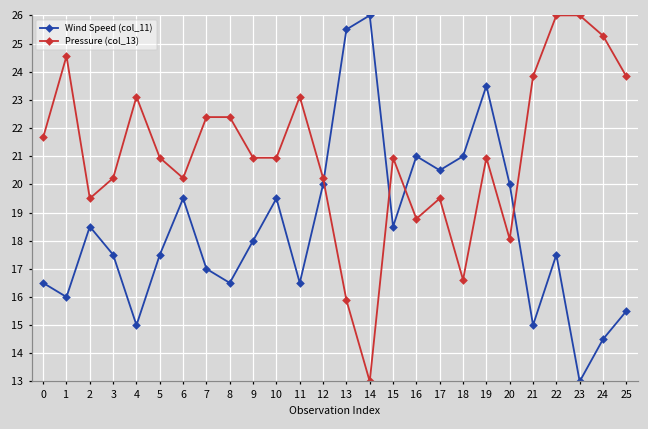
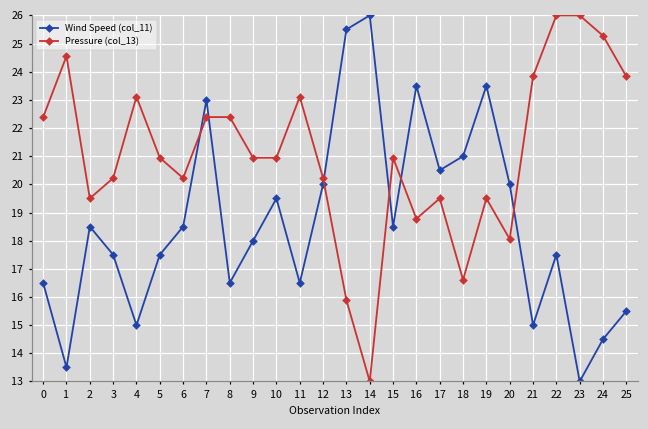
  {
    "Wind Speed (col_11)": {
      "0": 16.5,
-     "1": 16.0,
+     "1": 13.5,
      "2": 18.5,
      "3": 17.5,
      "4": 15.0,
      "5": 17.5,
-     "6": 19.5,
-     "7": 17.0,
+     "6": 18.5,
+     "7": 23.0,
      "8": 16.5,
      "9": 18.0,
      "10": 19.5,
      "11": 16.5,
      "12": 20.0,
      "13": 25.5,
      "14": 26.0,
      "15": 18.5,
-     "16": 21.0,
+     "16": 23.5,
      "17": 20.5,
      "18": 21.0,
      "19": 23.5,
      "20": 20.0,
      "21": 15.0,
      "22": 17.5,
      "23": 13.0,
      "24": 14.5,
      "25": 15.5
    },
    "Pressure (col_13)": {
-     "0": 21.7,
+     "0": 22.4,
      "1": 24.6,
      "2": 19.5,
      "3": 20.2,
      "4": 23.1,
      "5": 20.9,
      "6": 20.2,
      "7": 22.4,
      "8": 22.4,
      "9": 20.9,
      "10": 20.9,
      "11": 23.1,
      "12": 20.2,
      "13": 15.9,
      "14": 13.0,
      "15": 20.9,
      "16": 18.8,
      "17": 19.5,
      "18": 16.6,
-     "19": 20.9,
+     "19": 19.5,
      "20": 18.1,
      "21": 23.8,
      "22": 26.0,
      "23": 26.0,
      "24": 25.3,
      "25": 23.8
    }
  }
